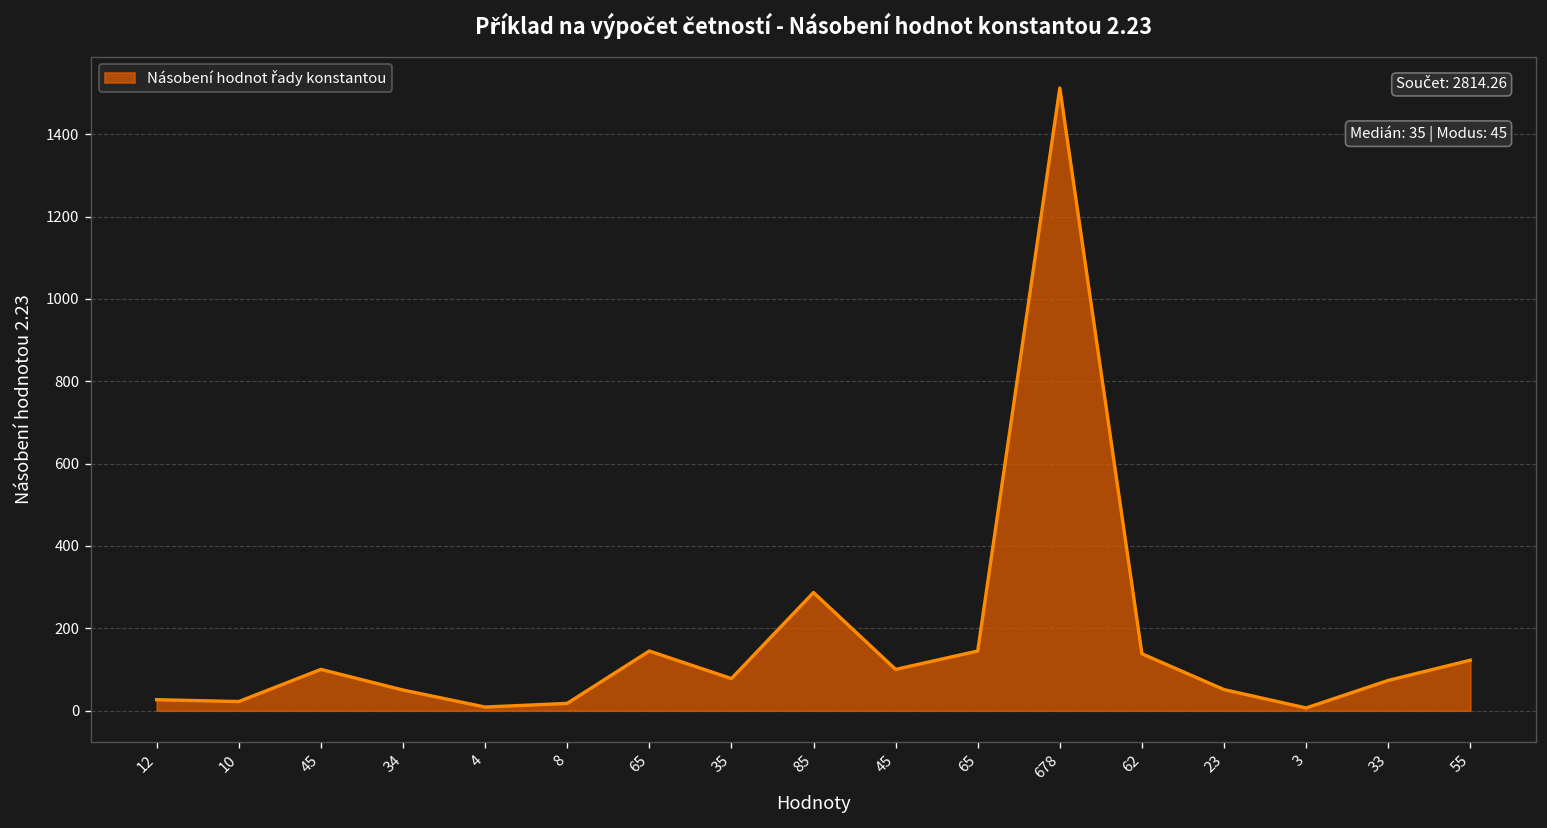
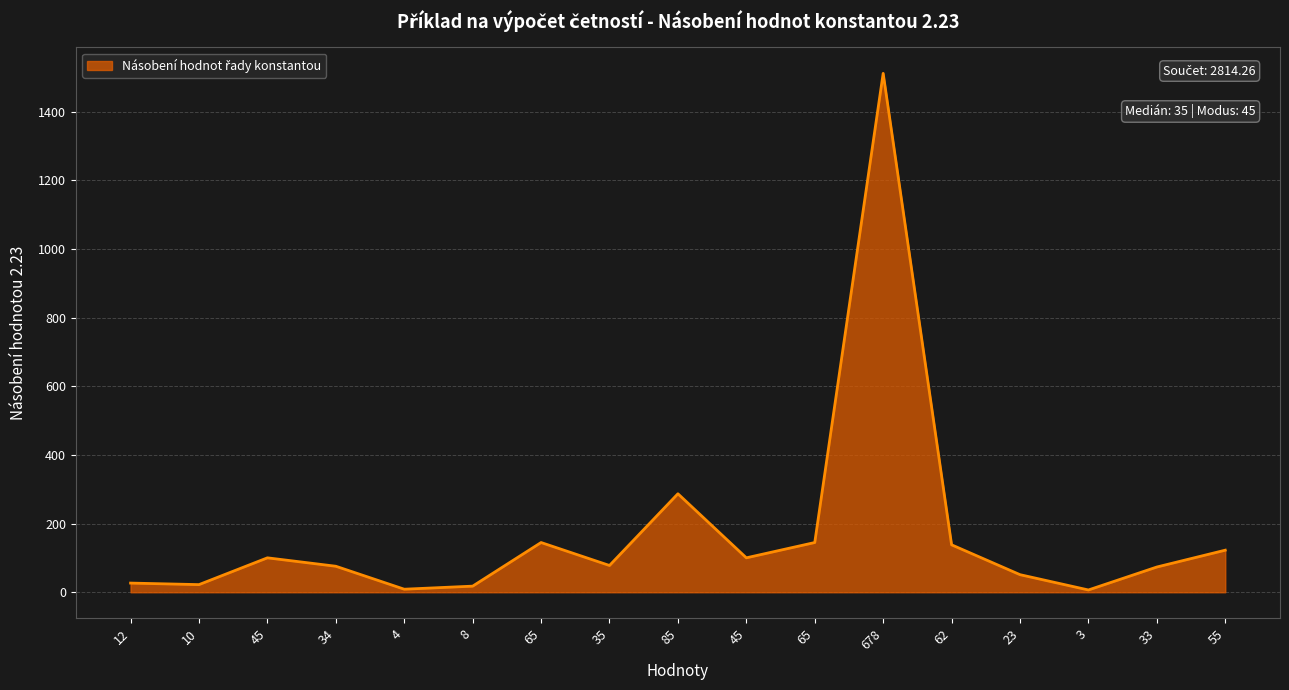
  {
    "12": 30,
    "10": 20,
-   "34": 50,
+   "34": 80,
    "4": 10,
    "8": 20,
    "35": 80,
    "85": 290,
    "678": 1510,
    "62": 140,
    "23": 50,
    "3": 10,
    "33": 70,
    "55": 120
  }
